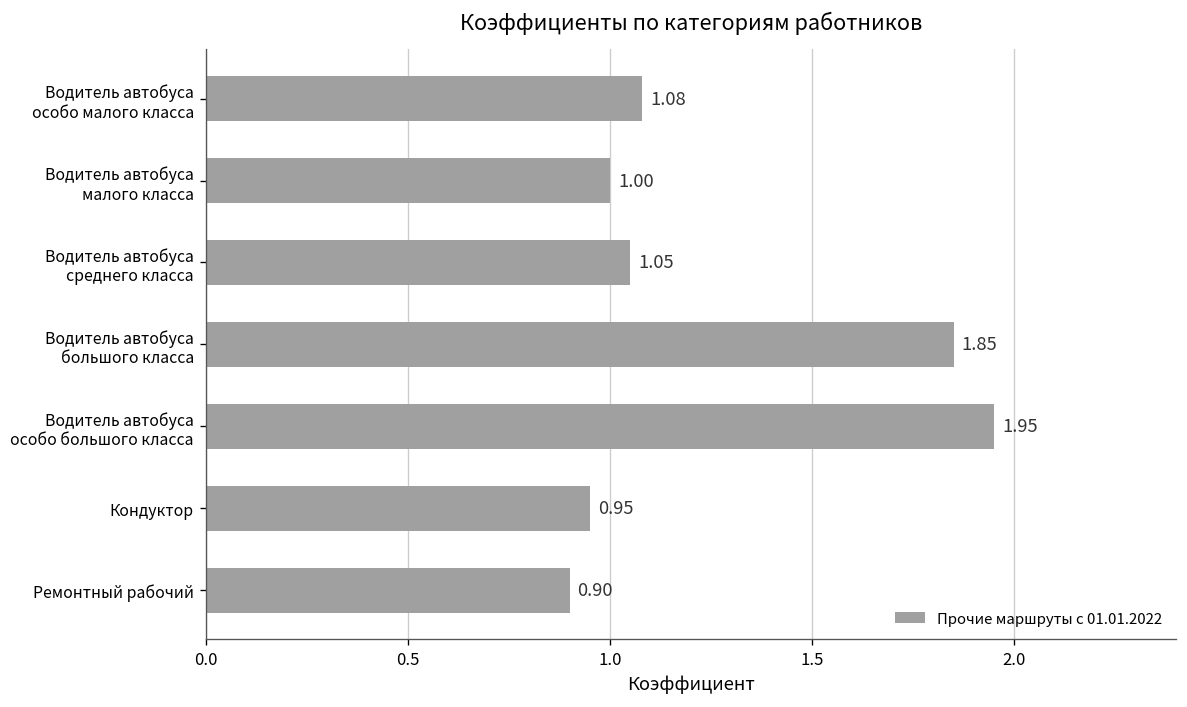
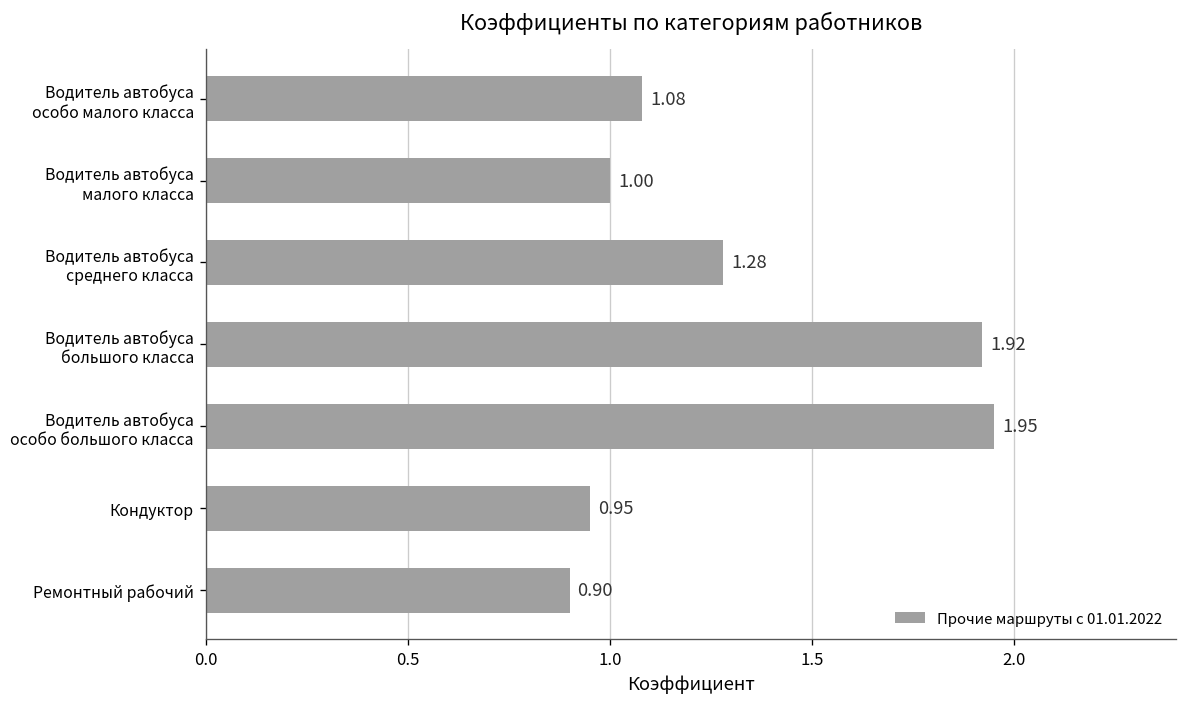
  {
    "Водитель автобуса особо малого класса": 1.08,
    "Водитель автобуса малого класса": 1.00,
-   "Водитель автобуса среднего класса": 1.05,
-   "Водитель автобуса большого класса": 1.85,
+   "Водитель автобуса среднего класса": 1.28,
+   "Водитель автобуса большого класса": 1.92,
    "Водитель автобуса особо большого класса": 1.95,
    "Кондуктор": 0.95,
    "Ремонтный рабочий": 0.90
  }
